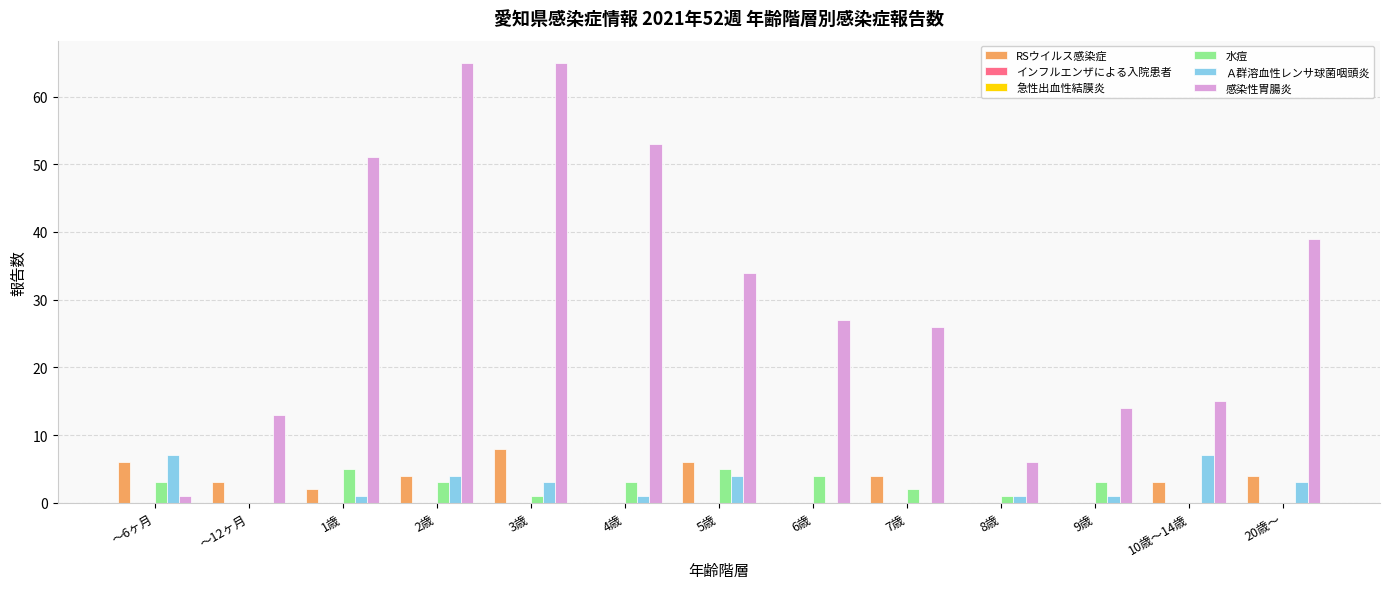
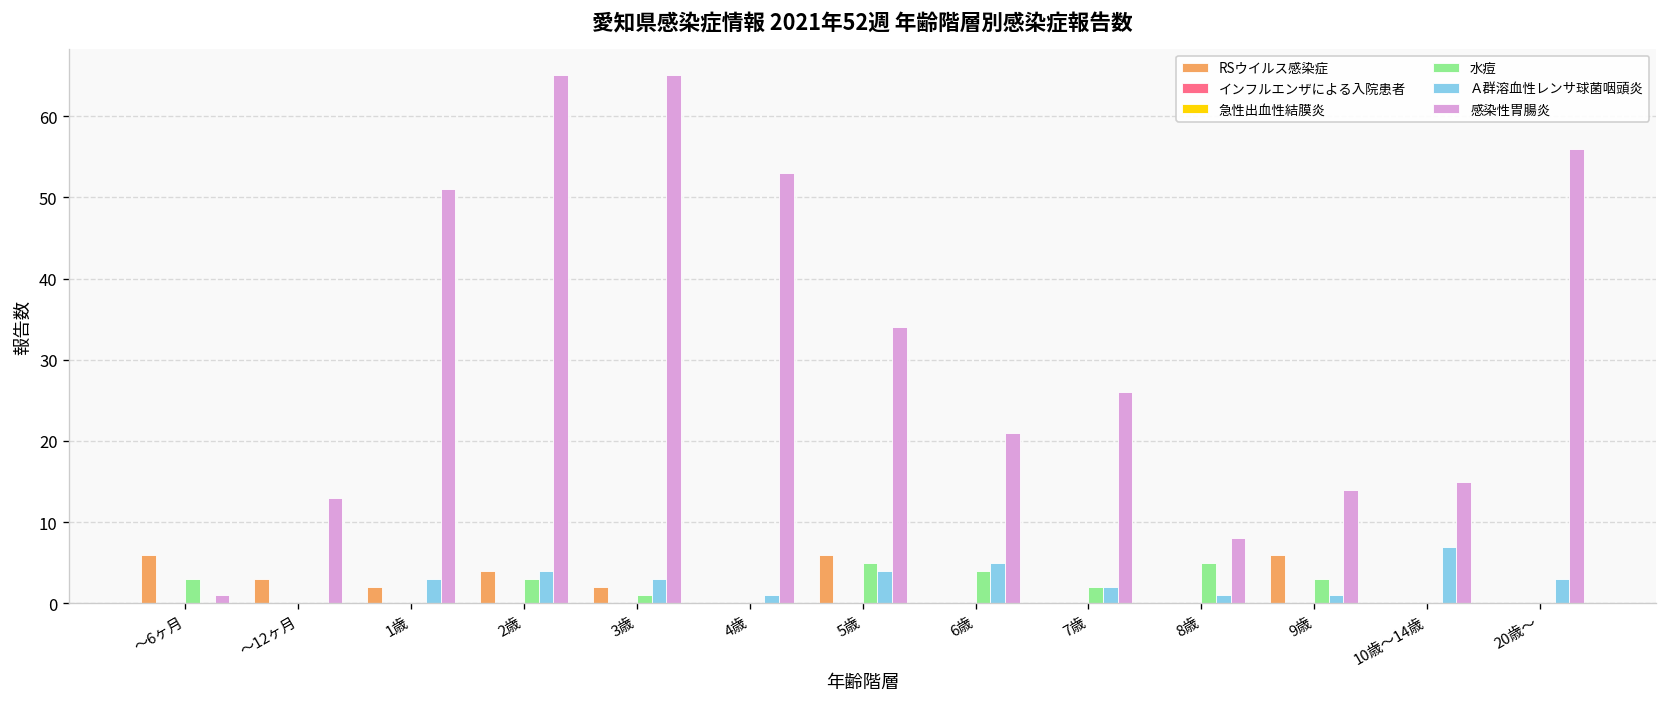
  {
    "RSウイルス感染症": {
      "～6ヶ月": 6,
      "～12ヶ月": 3,
      "1歳": 2,
      "2歳": 4,
-     "3歳": 8,
+     "3歳": 2,
      "4歳": 0,
      "5歳": 6,
      "6歳": 0,
-     "7歳": 4,
+     "7歳": 0,
      "8歳": 0,
-     "9歳": 0,
-     "10歳～14歳": 3,
-     "20歳～": 4
+     "9歳": 6,
+     "10歳～14歳": 0,
+     "20歳～": 0
    },
    "インフルエンザによる入院患者": {
      "～6ヶ月": 0,
      "～12ヶ月": 0,
      "1歳": 0,
      "2歳": 0,
      "3歳": 0,
      "4歳": 0,
      "5歳": 0,
      "6歳": 0,
      "7歳": 0,
      "8歳": 0,
      "9歳": 0,
      "10歳～14歳": 0,
      "20歳～": 0
    },
    "急性出血性結膜炎": {
      "～6ヶ月": 0,
      "～12ヶ月": 0,
      "1歳": 0,
      "2歳": 0,
      "3歳": 0,
      "4歳": 0,
      "5歳": 0,
      "6歳": 0,
      "7歳": 0,
      "8歳": 0,
      "9歳": 0,
      "10歳～14歳": 0,
      "20歳～": 0
    },
    "水痘": {
      "～6ヶ月": 3,
      "～12ヶ月": 0,
-     "1歳": 5,
+     "1歳": 0,
      "2歳": 3,
      "3歳": 1,
-     "4歳": 3,
+     "4歳": 0,
      "5歳": 5,
      "6歳": 4,
      "7歳": 2,
-     "8歳": 1,
+     "8歳": 5,
      "9歳": 3,
      "10歳～14歳": 0,
      "20歳～": 0
    },
    "Ａ群溶血性レンサ球菌咽頭炎": {
-     "～6ヶ月": 7,
+     "～6ヶ月": 0,
      "～12ヶ月": 0,
-     "1歳": 1,
+     "1歳": 3,
      "2歳": 4,
      "3歳": 3,
      "4歳": 1,
      "5歳": 4,
-     "6歳": 0,
-     "7歳": 0,
+     "6歳": 5,
+     "7歳": 2,
      "8歳": 1,
      "9歳": 1,
      "10歳～14歳": 7,
      "20歳～": 3
    },
    "感染性胃腸炎": {
      "～6ヶ月": 1,
      "～12ヶ月": 13,
      "1歳": 51,
      "2歳": 65,
      "3歳": 65,
      "4歳": 53,
      "5歳": 34,
-     "6歳": 27,
+     "6歳": 21,
      "7歳": 26,
-     "8歳": 6,
+     "8歳": 8,
      "9歳": 14,
      "10歳～14歳": 15,
-     "20歳～": 39
+     "20歳～": 56
    }
  }
